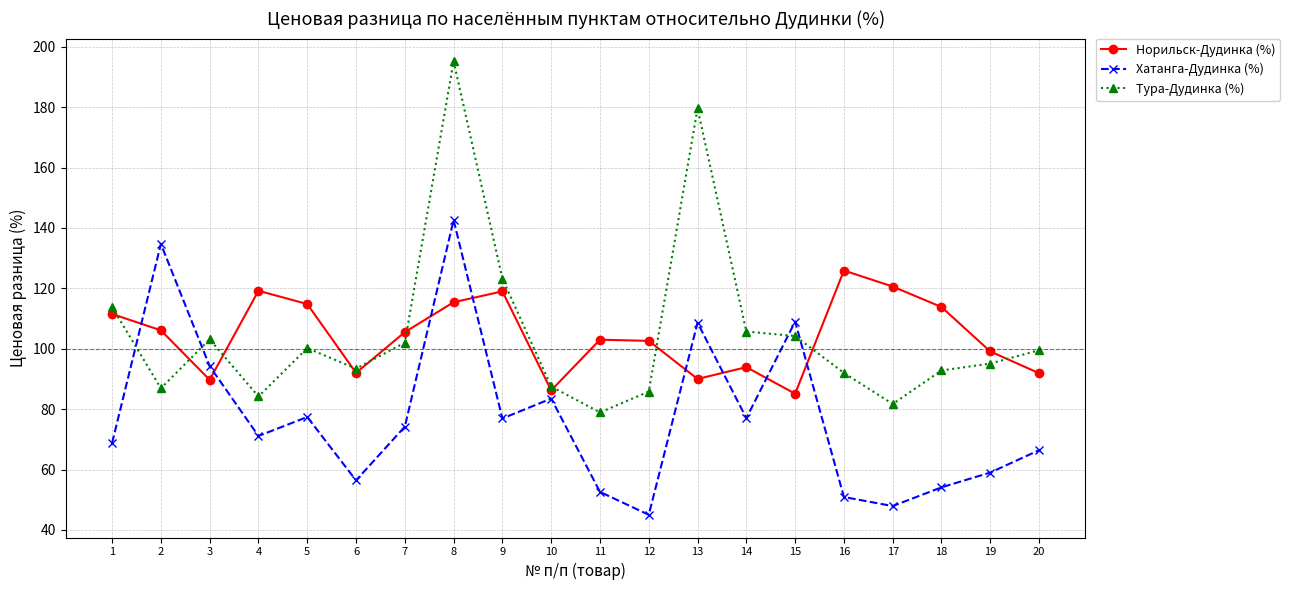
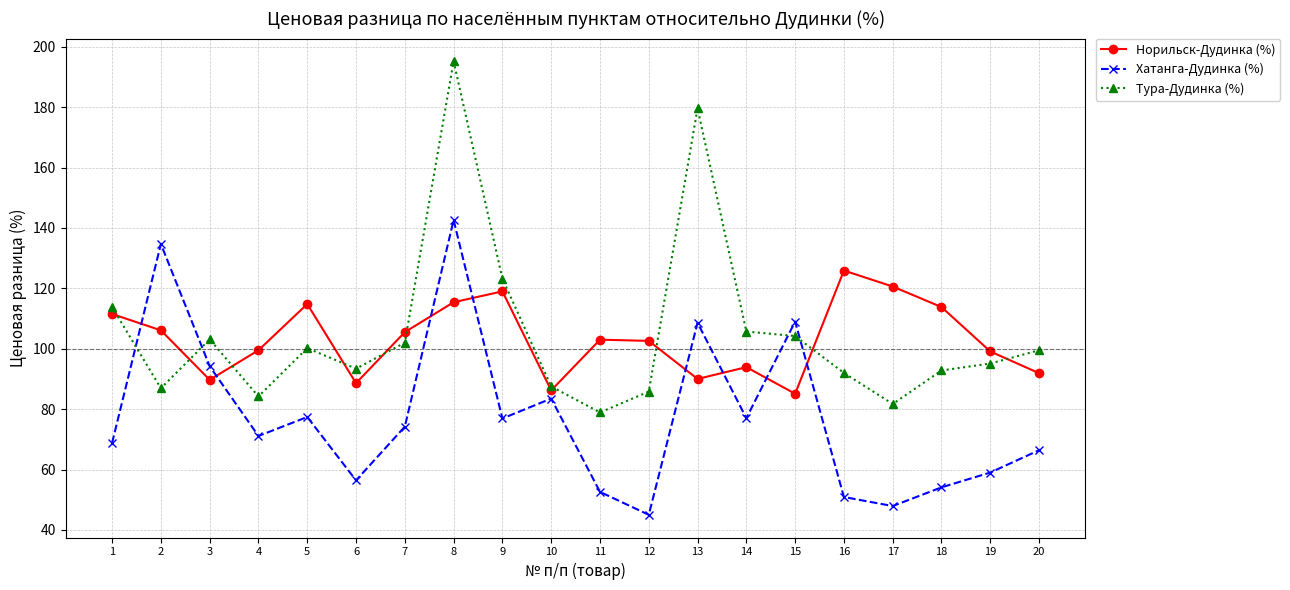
  {
    "Норильск-Дудинка (%)": {
      "1": 112,
      "2": 106,
      "3": 90,
-     "4": 119,
+     "4": 100,
      "5": 115,
-     "6": 92,
+     "6": 89,
      "7": 106,
      "8": 115,
      "9": 119,
      "10": 86,
      "11": 103,
      "12": 103,
      "13": 90,
      "14": 94,
      "15": 85,
      "16": 126,
      "17": 121,
      "18": 114,
      "19": 99,
      "20": 92
    },
    "Хатанга-Дудинка (%)": {
      "1": 69,
      "2": 135,
      "3": 94,
      "4": 71,
      "5": 77,
      "6": 56,
      "7": 74,
      "8": 143,
      "9": 77,
      "10": 84,
      "11": 53,
      "12": 45,
      "13": 109,
      "14": 77,
      "15": 109,
      "16": 51,
      "17": 48,
      "18": 54,
      "19": 59,
      "20": 66
    },
    "Тура-Дудинка (%)": {
      "1": 114,
      "2": 87,
      "3": 103,
      "4": 84,
      "5": 100,
      "6": 93,
      "7": 102,
      "8": 195,
      "9": 123,
      "10": 88,
      "11": 79,
      "12": 86,
      "13": 180,
      "14": 106,
      "15": 104,
      "16": 92,
      "17": 82,
      "18": 93,
      "19": 95,
      "20": 100
    }
  }
